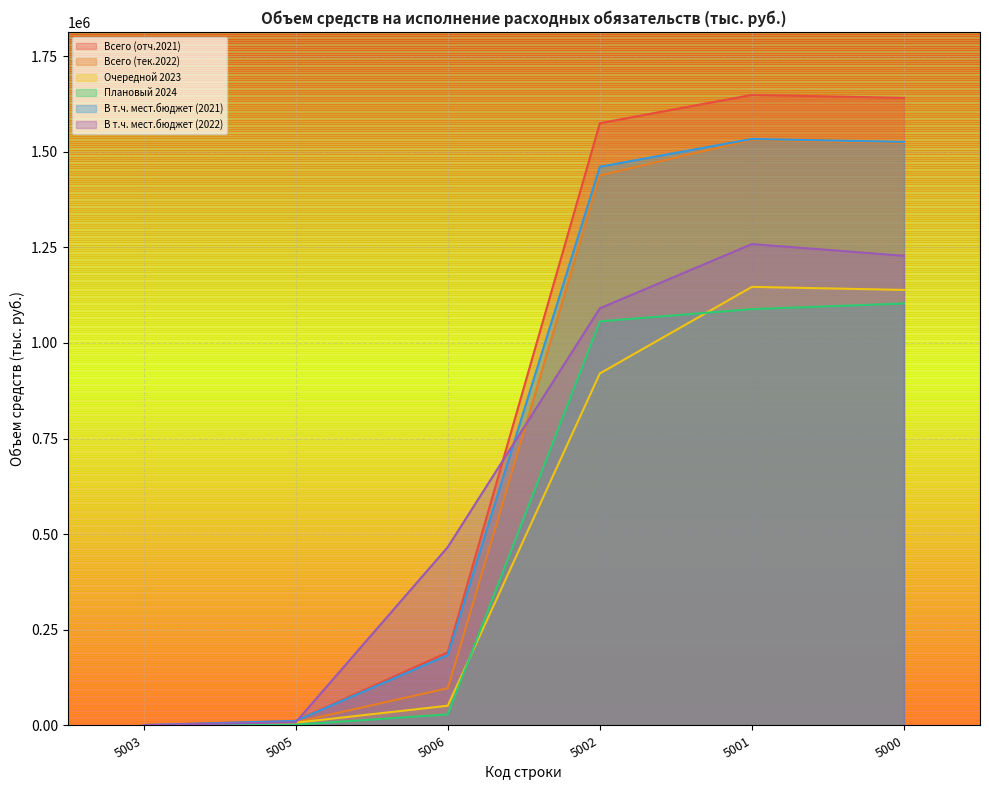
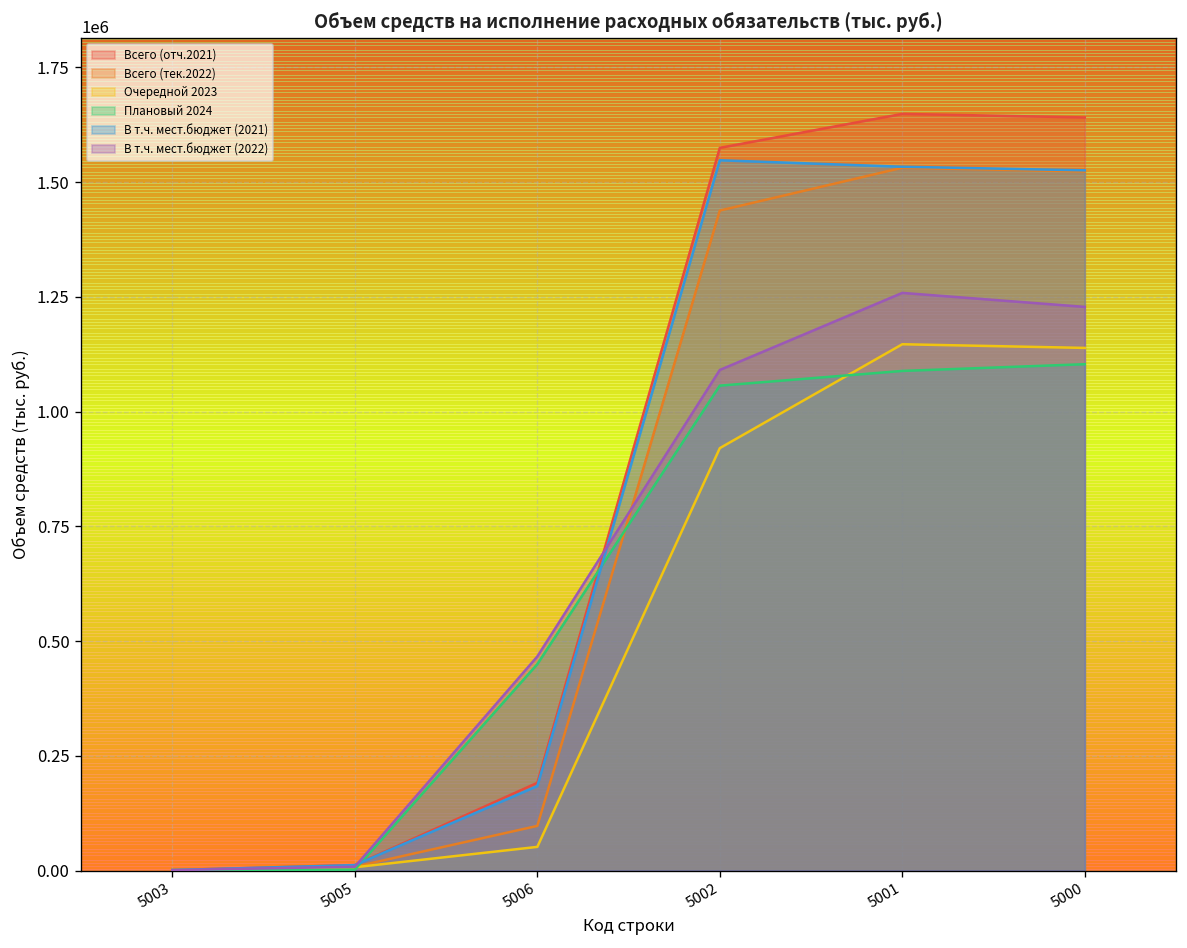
  {
    "Плановый 2024": {
-     "5006": 30000,
+     "5006": 450000,
      "5002": 1060000,
      "5001": 1090000,
      "5000": 1100000
    },
    "В т.ч. мест.бюджет (2021)": {
      "5006": 180000,
-     "5002": 1460000
+     "5002": 1550000
    },
    "В т.ч. мест.бюджет (2022)": {
      "5006": 470000,
      "5002": 1090000,
      "5001": 1260000,
      "5000": 1230000
    }
  }
